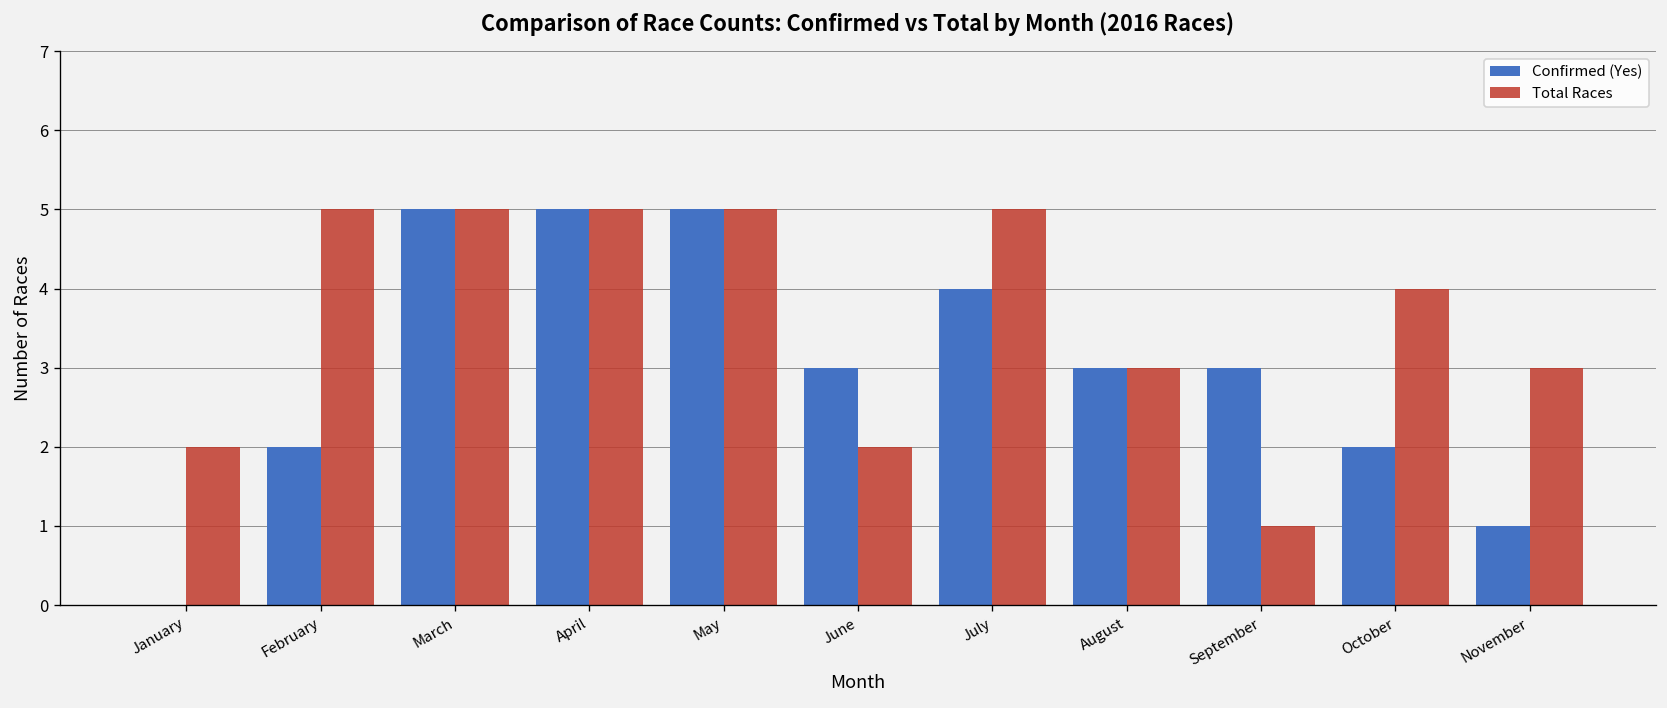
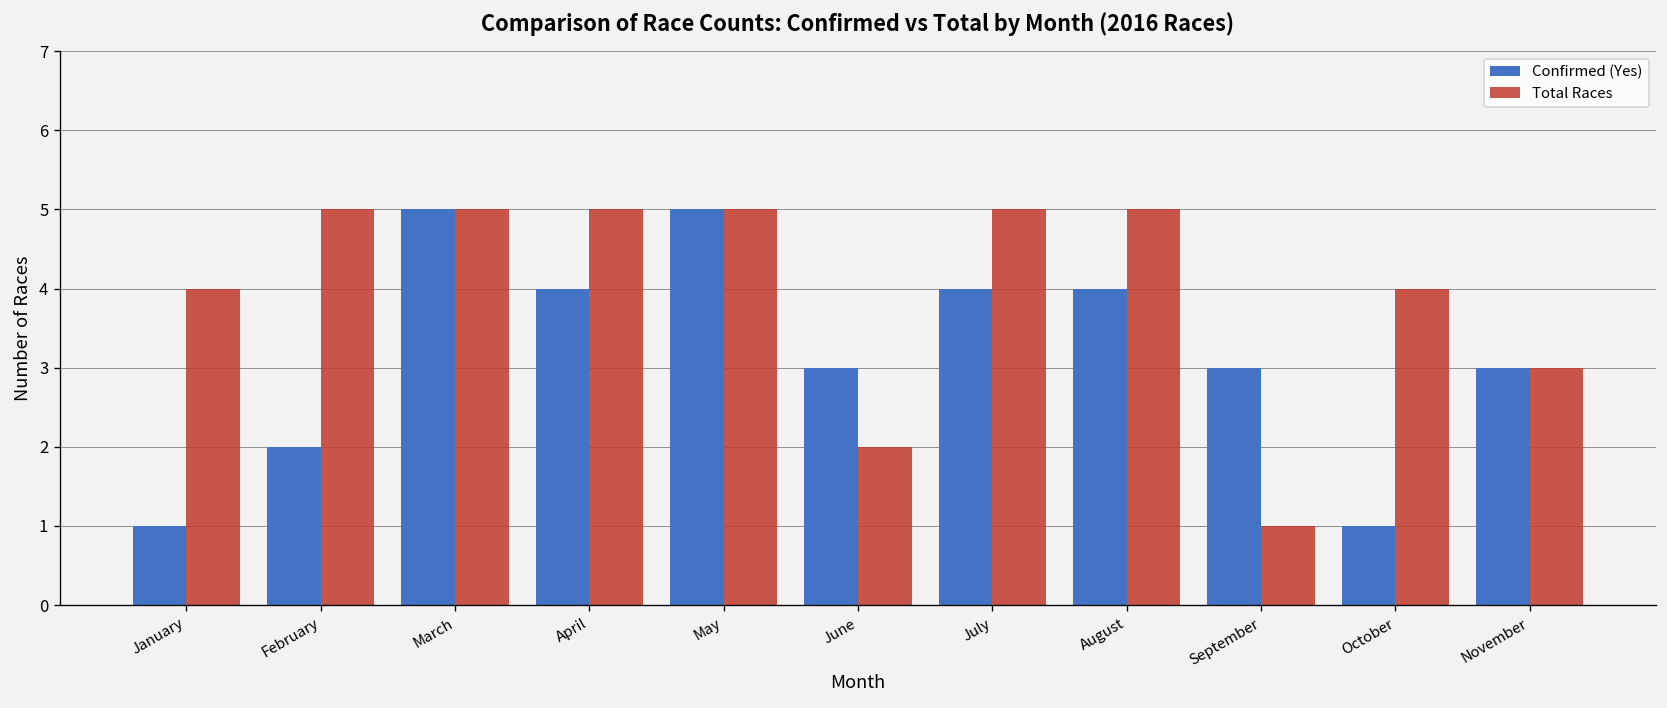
  {
    "Confirmed (Yes)": {
-     "January": 0,
+     "January": 1,
      "February": 2,
      "March": 5,
-     "April": 5,
+     "April": 4,
      "May": 5,
      "June": 3,
      "July": 4,
-     "August": 3,
+     "August": 4,
      "September": 3,
-     "October": 2,
-     "November": 1
+     "October": 1,
+     "November": 3
    },
    "Total Races": {
-     "January": 2,
+     "January": 4,
      "February": 5,
      "March": 5,
      "April": 5,
      "May": 5,
      "June": 2,
      "July": 5,
-     "August": 3,
+     "August": 5,
      "September": 1,
      "October": 4,
      "November": 3
    }
  }
